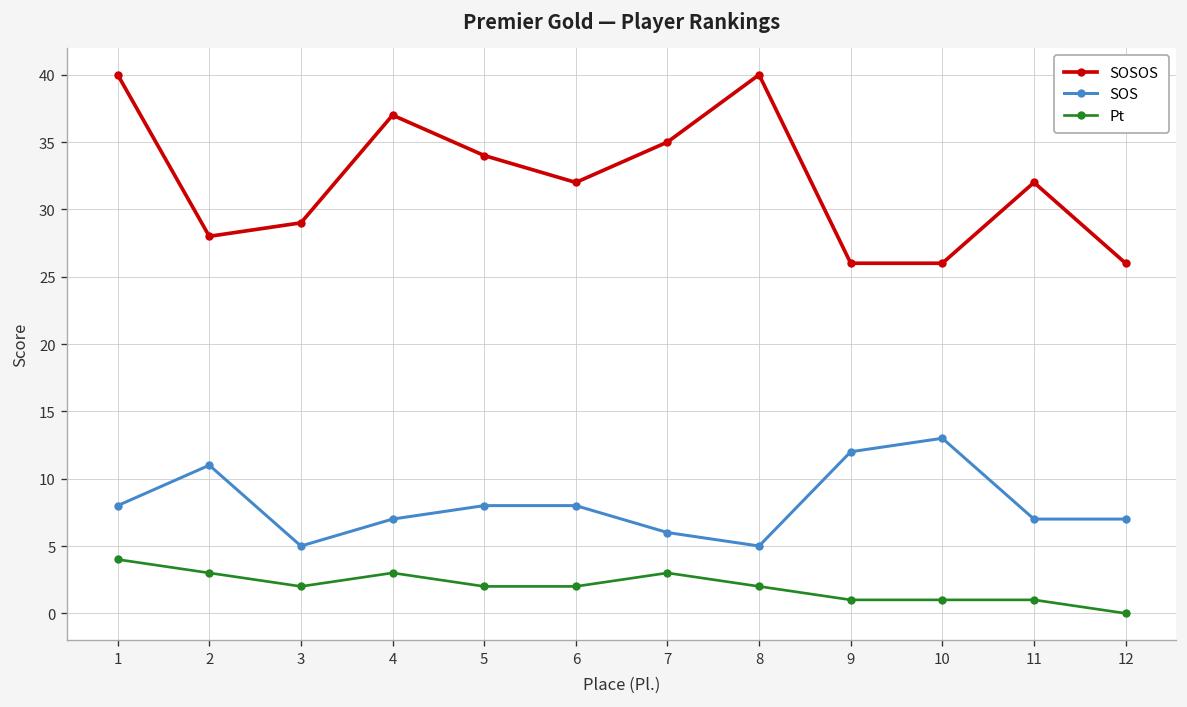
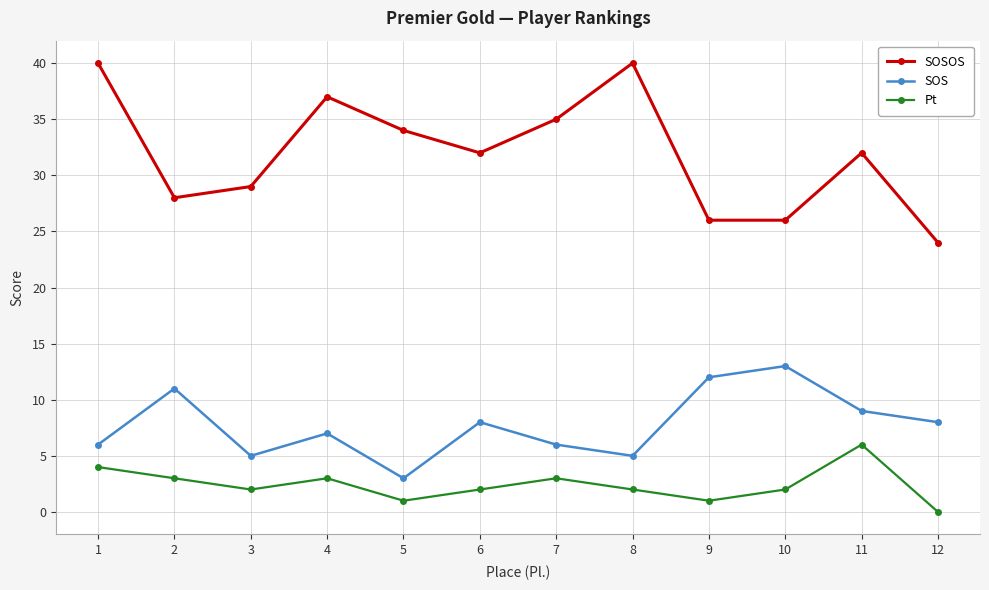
  {
    "SOSOS": {
      "1": 40,
      "2": 28,
      "3": 29,
      "4": 37,
      "5": 34,
      "6": 32,
      "7": 35,
      "8": 40,
      "9": 26,
      "10": 26,
      "11": 32,
-     "12": 26
+     "12": 24
    },
    "SOS": {
-     "1": 8,
+     "1": 6,
      "2": 11,
      "3": 5,
      "4": 7,
-     "5": 8,
+     "5": 3,
      "6": 8,
      "7": 6,
      "8": 5,
      "9": 12,
      "10": 13,
-     "11": 7,
-     "12": 7
+     "11": 9,
+     "12": 8
    },
    "Pt": {
      "1": 4,
      "2": 3,
      "3": 2,
      "4": 3,
-     "5": 2,
+     "5": 1,
      "6": 2,
      "7": 3,
      "8": 2,
      "9": 1,
-     "10": 1,
-     "11": 1,
+     "10": 2,
+     "11": 6,
      "12": 0
    }
  }
